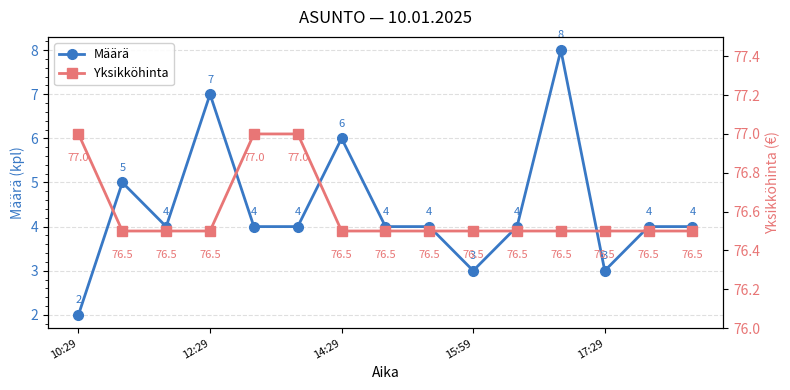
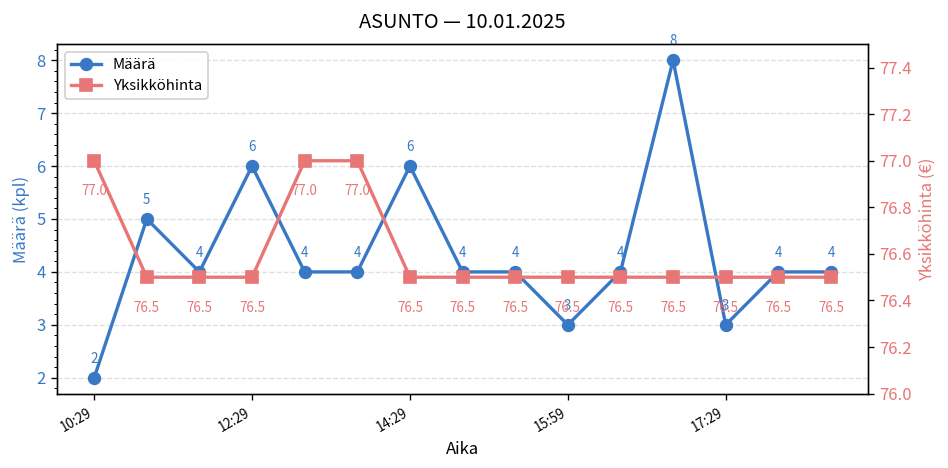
  {
    "Määrä": {
      "10:29": 2,
-     "12:29": 7,
+     "12:29": 6,
      "14:29": 6
    },
    "Yksikköhinta": {
      "10:29": 77.0,
      "12:29": 76.5,
      "14:29": 76.5
    }
  }
